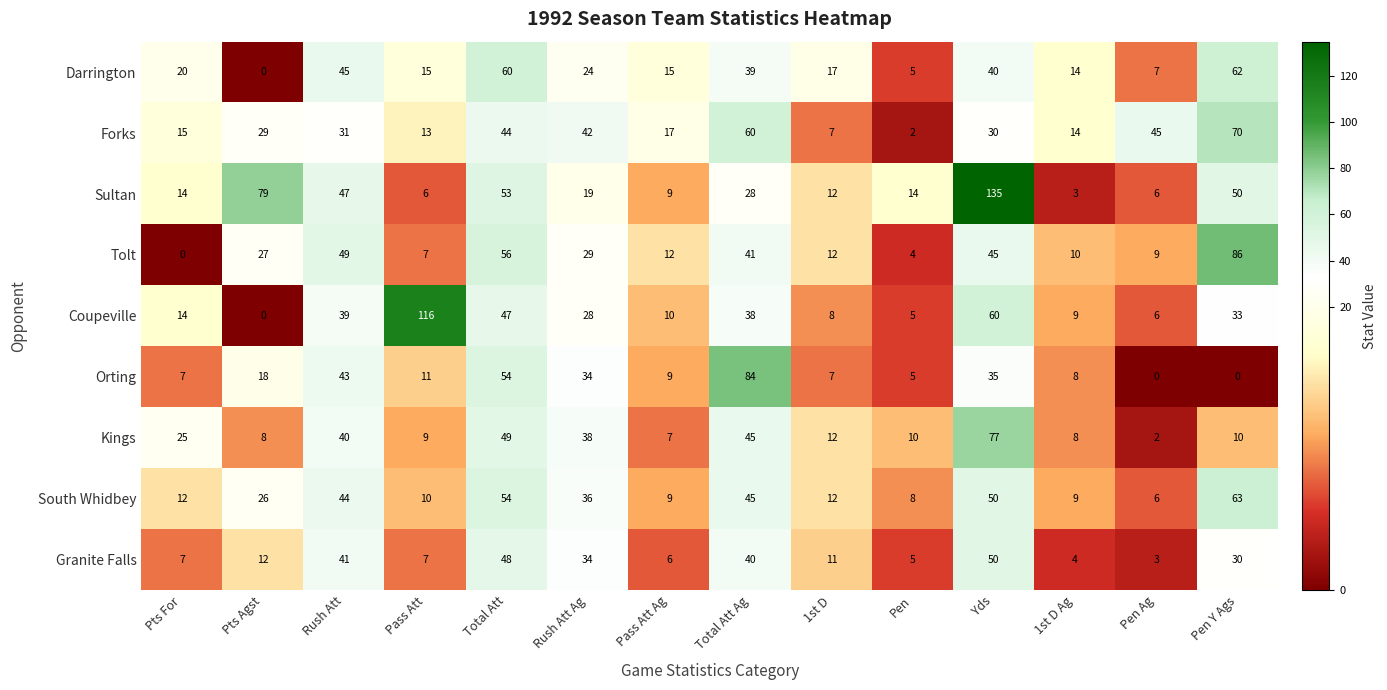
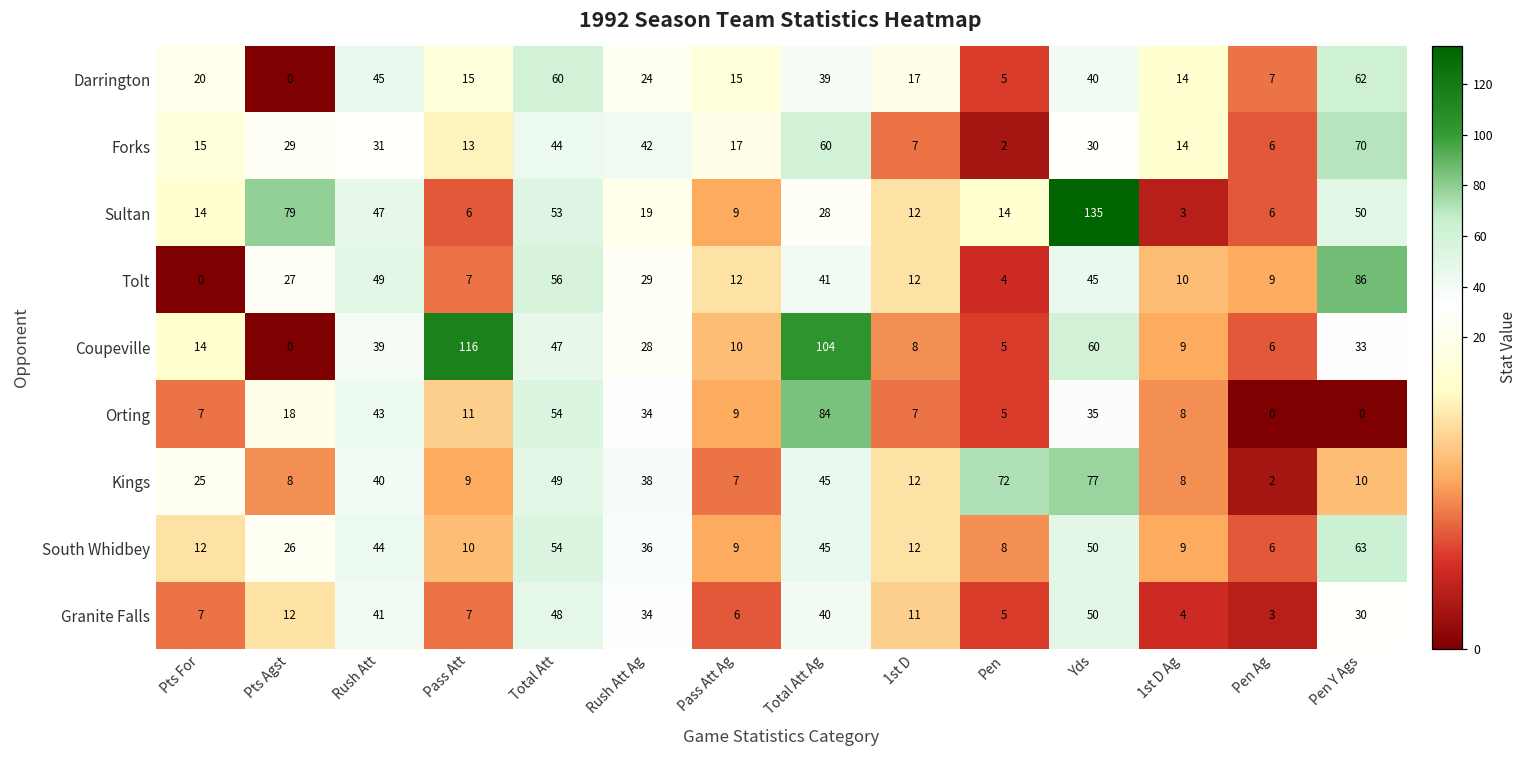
  {
    "Darrington": {
      "Pts For": 20,
      "Pts Agst": 0,
      "Rush Att": 45,
      "Pass Att": 15,
      "Total Att": 60,
      "Rush Att Ag": 24,
      "Pass Att Ag": 15,
      "Total Att Ag": 39,
      "1st D": 17,
      "Pen": 5,
      "Yds": 40,
      "1st D Ag": 14,
      "Pen Ag": 7,
      "Pen Y Ags": 62
    },
    "Forks": {
      "Pts For": 15,
      "Pts Agst": 29,
      "Rush Att": 31,
      "Pass Att": 13,
      "Total Att": 44,
      "Rush Att Ag": 42,
      "Pass Att Ag": 17,
      "Total Att Ag": 60,
      "1st D": 7,
      "Pen": 2,
      "Yds": 30,
      "1st D Ag": 14,
-     "Pen Ag": 45,
+     "Pen Ag": 6,
      "Pen Y Ags": 70
    },
    "Sultan": {
      "Pts For": 14,
      "Pts Agst": 79,
      "Rush Att": 47,
      "Pass Att": 6,
      "Total Att": 53,
      "Rush Att Ag": 19,
      "Pass Att Ag": 9,
      "Total Att Ag": 28,
      "1st D": 12,
      "Pen": 14,
      "Yds": 135,
      "1st D Ag": 3,
      "Pen Ag": 6,
      "Pen Y Ags": 50
    },
    "Tolt": {
      "Pts For": 0,
      "Pts Agst": 27,
      "Rush Att": 49,
      "Pass Att": 7,
      "Total Att": 56,
      "Rush Att Ag": 29,
      "Pass Att Ag": 12,
      "Total Att Ag": 41,
      "1st D": 12,
      "Pen": 4,
      "Yds": 45,
      "1st D Ag": 10,
      "Pen Ag": 9,
      "Pen Y Ags": 86
    },
    "Coupeville": {
      "Pts For": 14,
      "Pts Agst": 0,
      "Rush Att": 39,
      "Pass Att": 116,
      "Total Att": 47,
      "Rush Att Ag": 28,
      "Pass Att Ag": 10,
-     "Total Att Ag": 38,
+     "Total Att Ag": 104,
      "1st D": 8,
      "Pen": 5,
      "Yds": 60,
      "1st D Ag": 9,
      "Pen Ag": 6,
      "Pen Y Ags": 33
    },
    "Orting": {
      "Pts For": 7,
      "Pts Agst": 18,
      "Rush Att": 43,
      "Pass Att": 11,
      "Total Att": 54,
      "Rush Att Ag": 34,
      "Pass Att Ag": 9,
      "Total Att Ag": 84,
      "1st D": 7,
      "Pen": 5,
      "Yds": 35,
      "1st D Ag": 8,
      "Pen Ag": 0,
      "Pen Y Ags": 0
    },
    "Kings": {
      "Pts For": 25,
      "Pts Agst": 8,
      "Rush Att": 40,
      "Pass Att": 9,
      "Total Att": 49,
      "Rush Att Ag": 38,
      "Pass Att Ag": 7,
      "Total Att Ag": 45,
      "1st D": 12,
-     "Pen": 10,
+     "Pen": 72,
      "Yds": 77,
      "1st D Ag": 8,
      "Pen Ag": 2,
      "Pen Y Ags": 10
    },
    "South Whidbey": {
      "Pts For": 12,
      "Pts Agst": 26,
      "Rush Att": 44,
      "Pass Att": 10,
      "Total Att": 54,
      "Rush Att Ag": 36,
      "Pass Att Ag": 9,
      "Total Att Ag": 45,
      "1st D": 12,
      "Pen": 8,
      "Yds": 50,
      "1st D Ag": 9,
      "Pen Ag": 6,
      "Pen Y Ags": 63
    },
    "Granite Falls": {
      "Pts For": 7,
      "Pts Agst": 12,
      "Rush Att": 41,
      "Pass Att": 7,
      "Total Att": 48,
      "Rush Att Ag": 34,
      "Pass Att Ag": 6,
      "Total Att Ag": 40,
      "1st D": 11,
      "Pen": 5,
      "Yds": 50,
      "1st D Ag": 4,
      "Pen Ag": 3,
      "Pen Y Ags": 30
    }
  }
